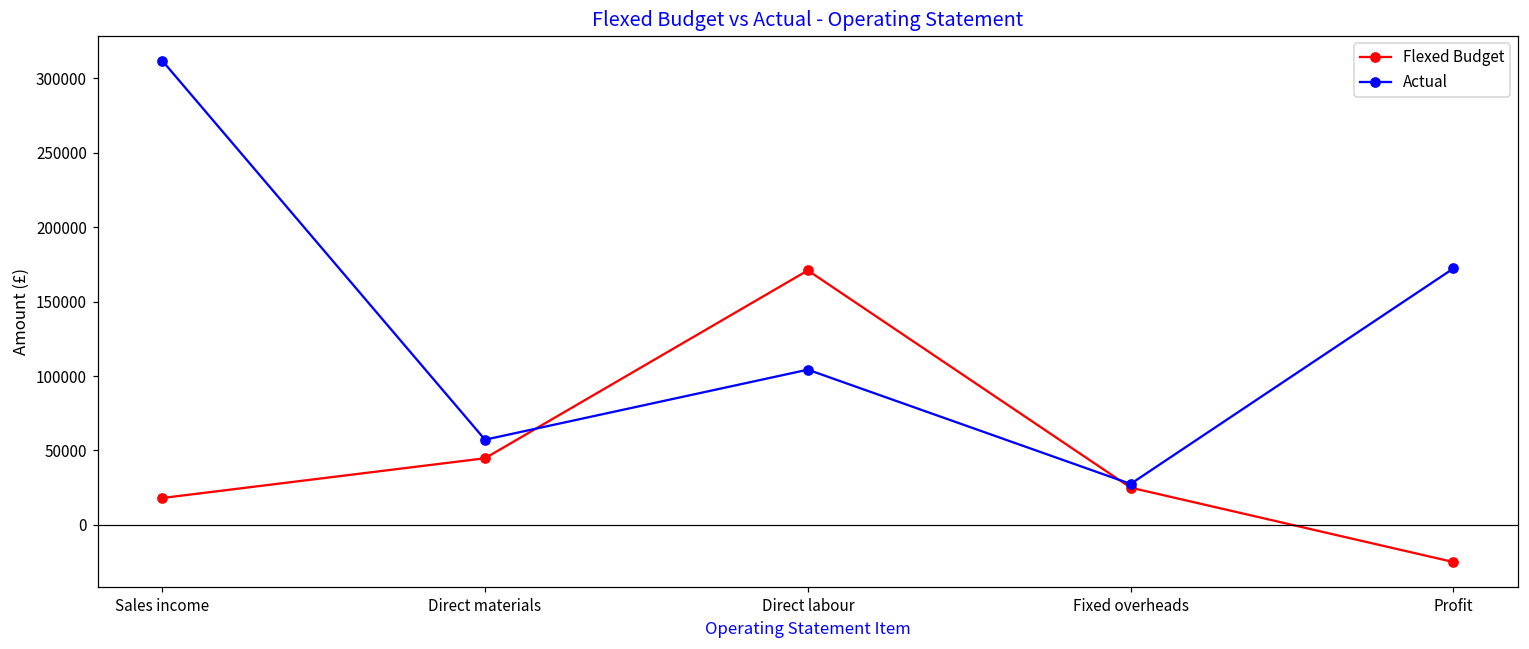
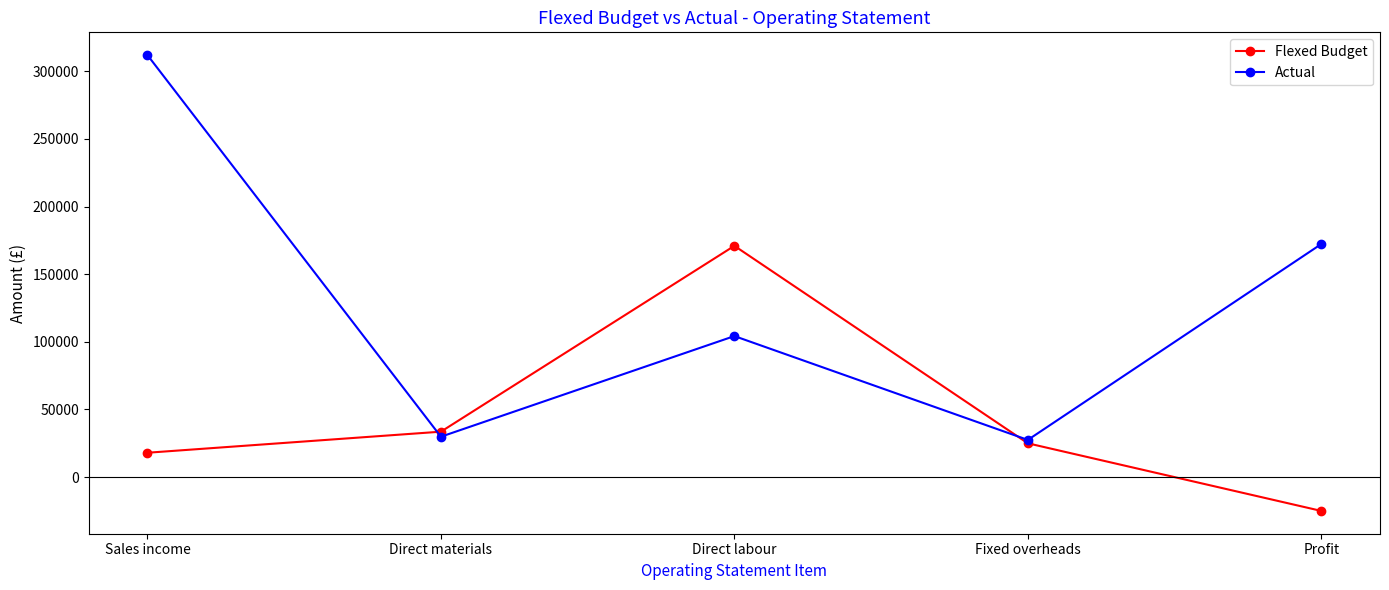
  {
    "Flexed Budget": {
      "Sales income": 18000,
-     "Direct materials": 45000,
+     "Direct materials": 34000,
      "Direct labour": 171000,
      "Fixed overheads": 25000,
      "Profit": -25000
    },
    "Actual": {
      "Sales income": 312000,
-     "Direct materials": 57000,
+     "Direct materials": 30000,
      "Direct labour": 104000,
      "Fixed overheads": 28000,
      "Profit": 172000
    }
  }
